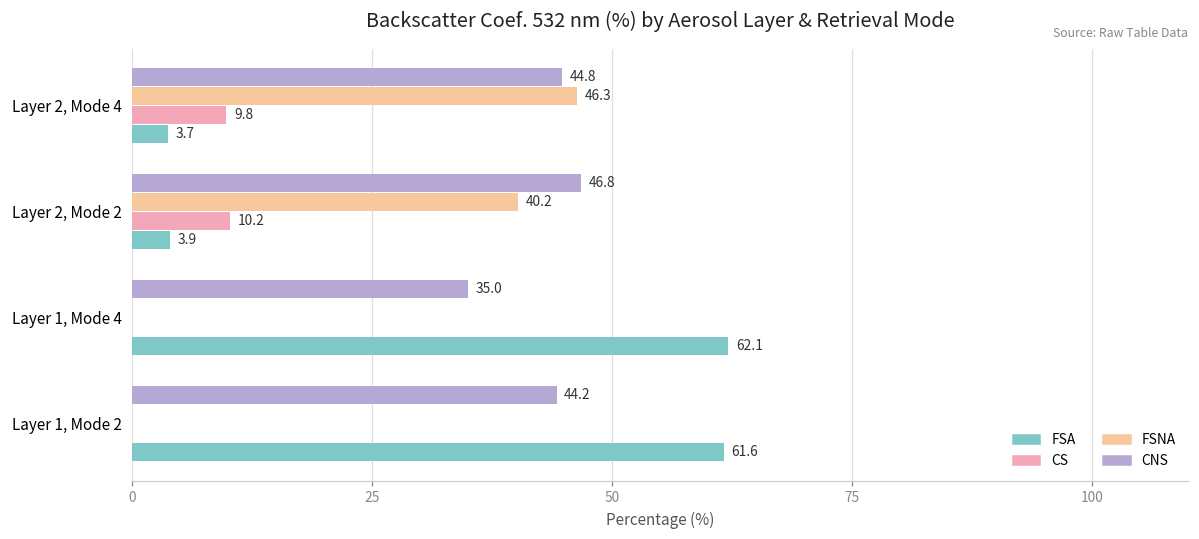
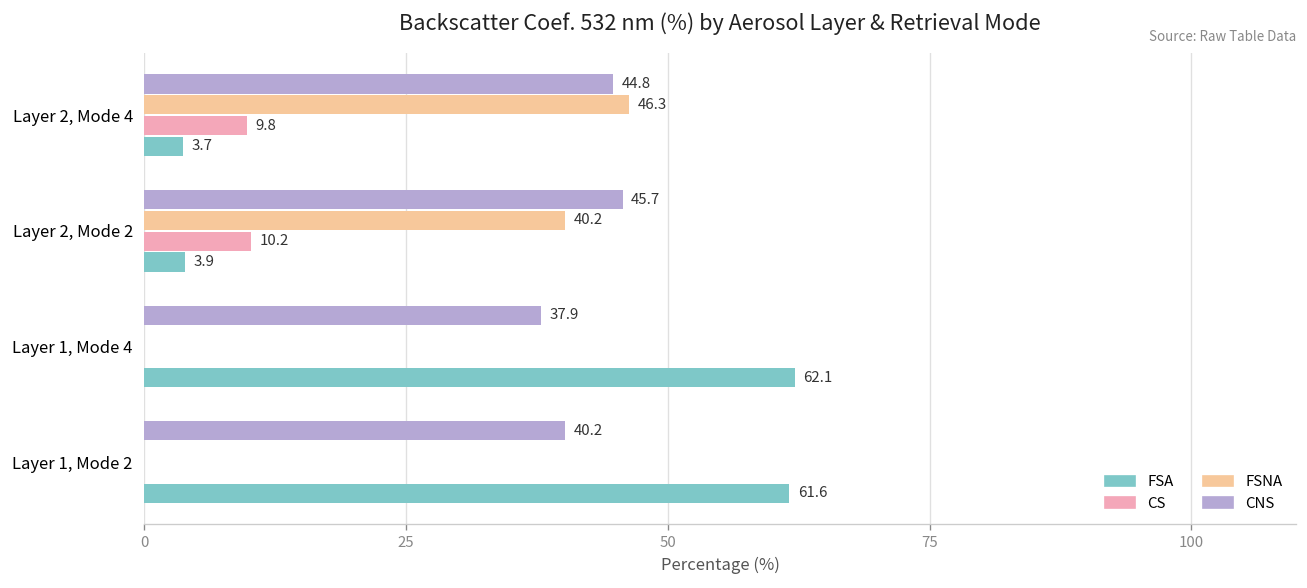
  {
    "FSA": {
      "Layer 2, Mode 4": 3.7,
      "Layer 2, Mode 2": 3.9,
      "Layer 1, Mode 4": 62.1,
      "Layer 1, Mode 2": 61.6
    },
    "CNS": {
      "Layer 2, Mode 4": 44.8,
-     "Layer 2, Mode 2": 46.8,
-     "Layer 1, Mode 4": 35.0,
-     "Layer 1, Mode 2": 44.2
+     "Layer 2, Mode 2": 45.7,
+     "Layer 1, Mode 4": 37.9,
+     "Layer 1, Mode 2": 40.2
    }
  }
